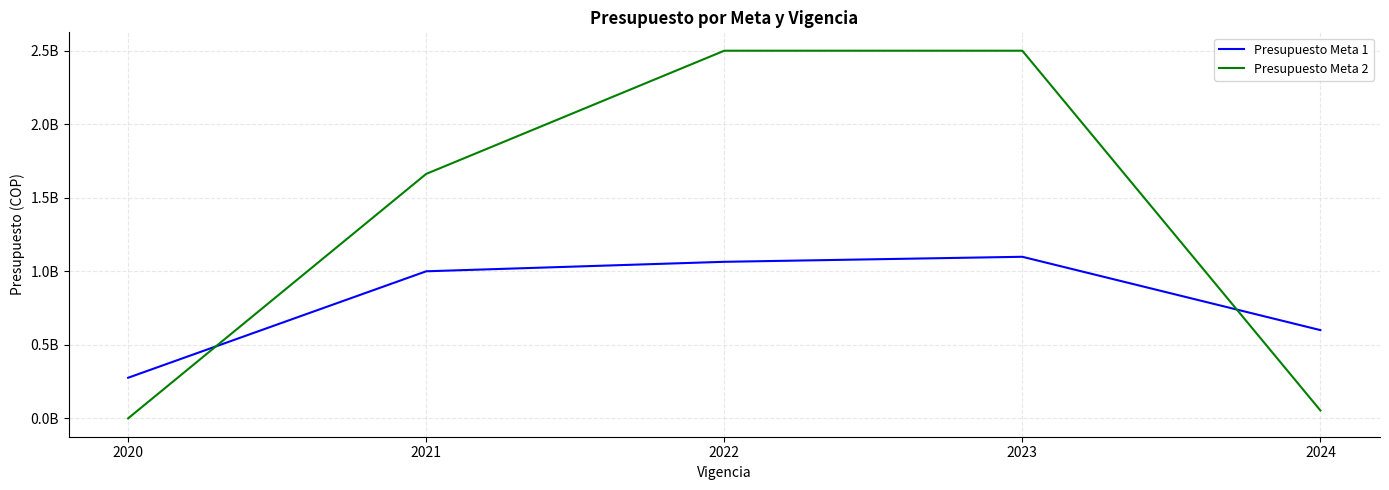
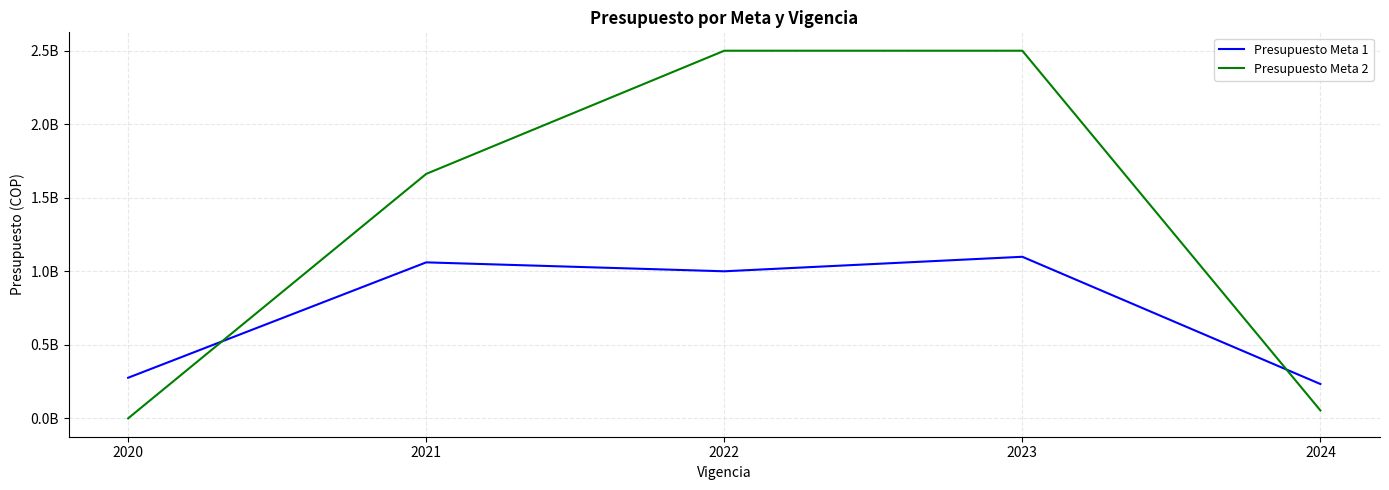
  {
    "Presupuesto Meta 1": {
      "2020": 280000000,
-     "2021": 1000000000,
-     "2022": 1060000000,
+     "2021": 1060000000,
+     "2022": 1000000000,
      "2023": 1100000000,
-     "2024": 600000000
+     "2024": 230000000
    },
    "Presupuesto Meta 2": {
      "2020": 0,
      "2021": 1660000000,
      "2022": 2500000000,
      "2023": 2500000000,
      "2024": 50000000
    }
  }
